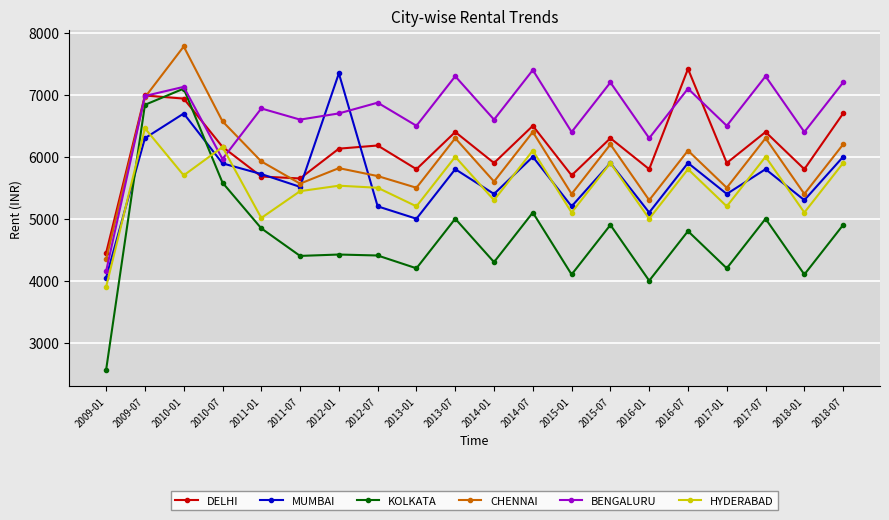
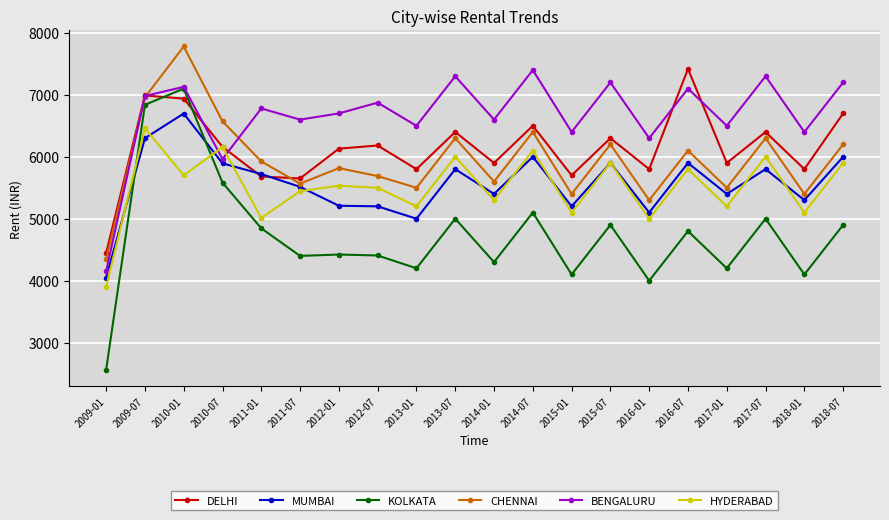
  {
    "DELHI": {
      "2009-01": 4400,
      "2010-01": 6900,
      "2011-07": 5700,
      "2012-01": 6100,
      "2012-07": 6200,
      "2013-01": 5800,
      "2013-07": 6400,
      "2014-01": 5900,
      "2014-07": 6500,
      "2015-01": 5700,
      "2015-07": 6300,
      "2016-01": 5800,
      "2016-07": 7400,
      "2017-01": 5900,
      "2017-07": 6400,
      "2018-01": 5800,
      "2018-07": 6700
    },
    "MUMBAI": {
      "2009-01": 4000,
      "2009-07": 6300,
      "2010-01": 6700,
      "2010-07": 5900,
      "2011-07": 5500,
-     "2012-01": 7300,
+     "2012-01": 5200,
      "2012-07": 5200,
      "2013-01": 5000,
      "2013-07": 5800,
      "2014-01": 5400,
      "2014-07": 6000,
      "2015-01": 5200,
      "2016-01": 5100,
      "2016-07": 5900,
      "2017-01": 5400,
      "2017-07": 5800,
      "2018-01": 5300,
      "2018-07": 6000
    },
    "KOLKATA": {
      "2009-01": 2600,
      "2009-07": 6800,
      "2010-07": 5600,
      "2011-01": 4800,
      "2011-07": 4400,
      "2012-01": 4400,
      "2012-07": 4400,
      "2013-01": 4200,
      "2013-07": 5000,
      "2014-01": 4300,
      "2014-07": 5100,
      "2015-01": 4100,
      "2015-07": 4900,
      "2016-01": 4000,
      "2016-07": 4800,
      "2017-01": 4200,
      "2017-07": 5000,
      "2018-01": 4100,
      "2018-07": 4900
    },
    "CHENNAI": {
      "2009-01": 4300,
      "2010-01": 7800,
      "2010-07": 6600,
      "2011-01": 5900,
      "2011-07": 5600,
      "2012-01": 5800,
      "2012-07": 5700,
      "2013-01": 5500,
      "2013-07": 6300,
      "2014-01": 5600,
      "2014-07": 6400,
      "2015-01": 5400,
      "2015-07": 6200,
      "2016-01": 5300,
      "2016-07": 6100,
      "2017-01": 5500,
      "2017-07": 6300,
      "2018-01": 5400,
      "2018-07": 6200
    },
    "BENGALURU": {
      "2009-01": 4200,
      "2010-07": 6000,
      "2011-01": 6800,
      "2011-07": 6600,
      "2012-01": 6700,
      "2012-07": 6900,
      "2013-01": 6500,
      "2013-07": 7300,
      "2014-01": 6600,
      "2014-07": 7400,
      "2015-01": 6400,
      "2015-07": 7200,
      "2016-01": 6300,
      "2016-07": 7100,
      "2017-01": 6500,
      "2017-07": 7300,
      "2018-01": 6400,
      "2018-07": 7200
    },
    "HYDERABAD": {
      "2009-01": 3900,
      "2009-07": 6500,
      "2010-01": 5700,
      "2011-01": 5000,
      "2011-07": 5400,
      "2012-01": 5500,
      "2012-07": 5500,
      "2013-01": 5200,
      "2013-07": 6000,
      "2014-01": 5300,
      "2014-07": 6100,
      "2015-01": 5100,
      "2016-01": 5000,
      "2016-07": 5800,
      "2017-01": 5200,
      "2017-07": 6000,
      "2018-01": 5100,
      "2018-07": 5900
    }
  }
